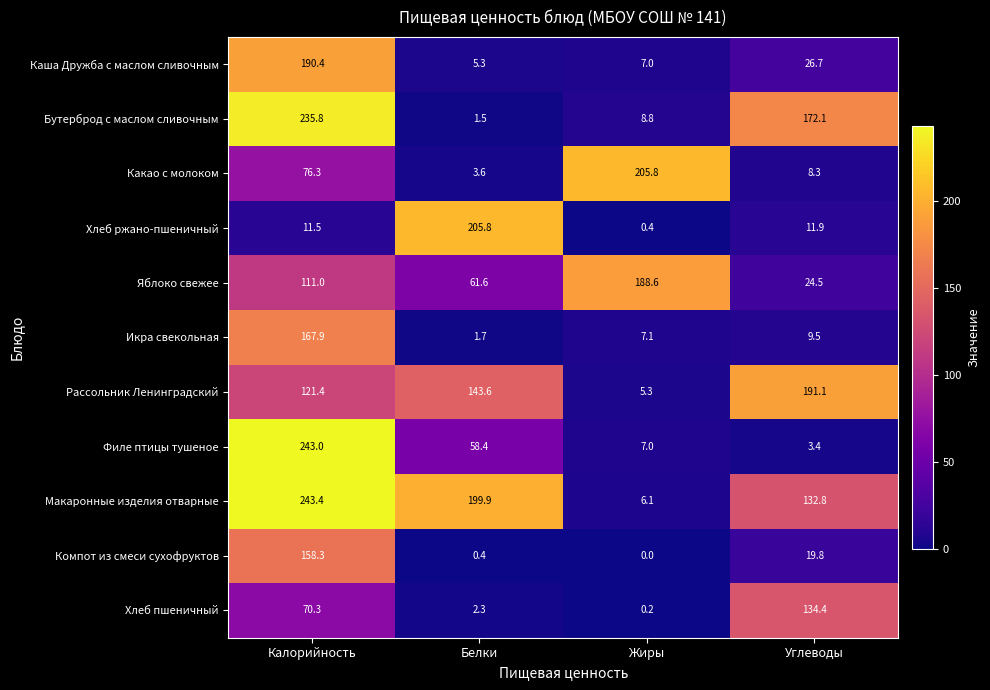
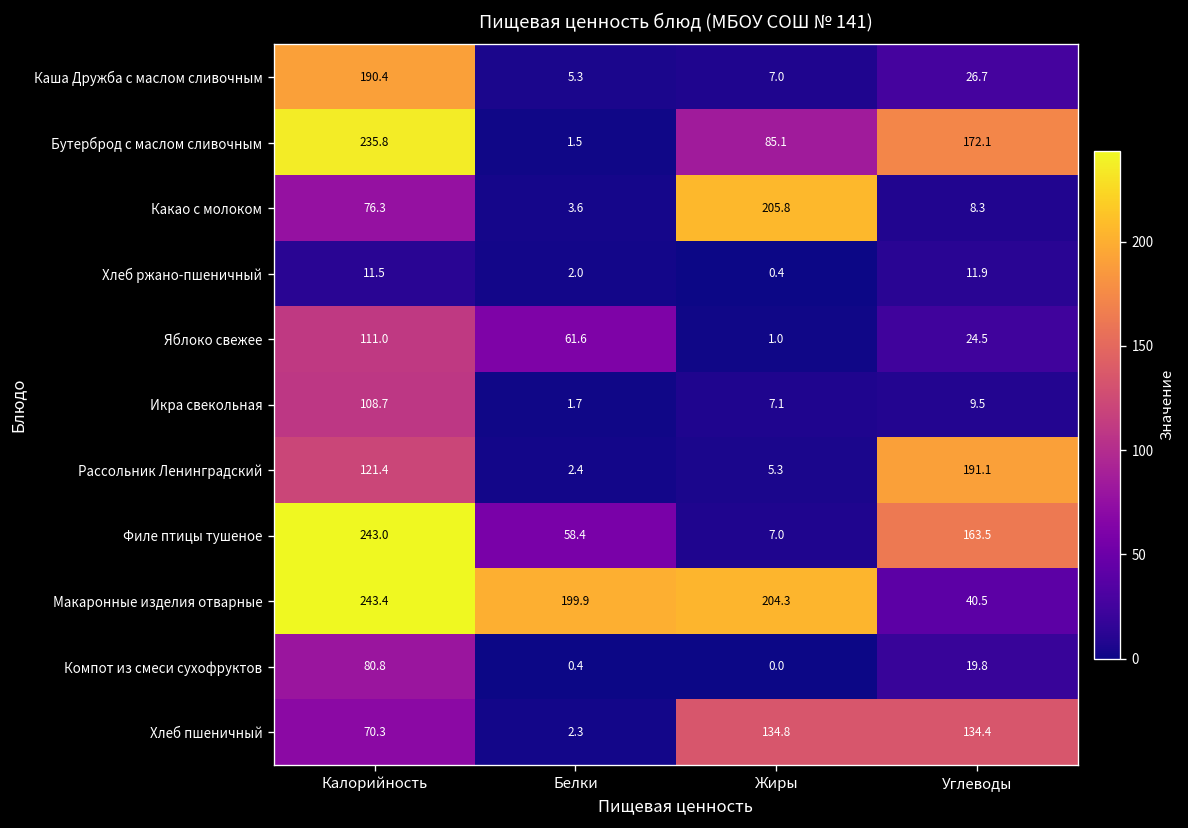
  {
    "Каша Дружба с маслом сливочным": {
      "Калорийность": 190.4,
      "Белки": 5.3,
      "Жиры": 7.0,
      "Углеводы": 26.7
    },
    "Бутерброд с маслом сливочным": {
      "Калорийность": 235.8,
      "Белки": 1.5,
-     "Жиры": 8.8,
+     "Жиры": 85.1,
      "Углеводы": 172.1
    },
    "Какао с молоком": {
      "Калорийность": 76.3,
      "Белки": 3.6,
      "Жиры": 205.8,
      "Углеводы": 8.3
    },
    "Хлеб ржано-пшеничный": {
      "Калорийность": 11.5,
-     "Белки": 205.8,
+     "Белки": 2.0,
      "Жиры": 0.4,
      "Углеводы": 11.9
    },
    "Яблоко свежее": {
      "Калорийность": 111.0,
      "Белки": 61.6,
-     "Жиры": 188.6,
+     "Жиры": 1.0,
      "Углеводы": 24.5
    },
    "Икра свекольная": {
-     "Калорийность": 167.9,
+     "Калорийность": 108.7,
      "Белки": 1.7,
      "Жиры": 7.1,
      "Углеводы": 9.5
    },
    "Рассольник Ленинградский": {
      "Калорийность": 121.4,
-     "Белки": 143.6,
+     "Белки": 2.4,
      "Жиры": 5.3,
      "Углеводы": 191.1
    },
    "Филе птицы тушеное": {
      "Калорийность": 243.0,
      "Белки": 58.4,
      "Жиры": 7.0,
-     "Углеводы": 3.4
+     "Углеводы": 163.5
    },
    "Макаронные изделия отварные": {
      "Калорийность": 243.4,
      "Белки": 199.9,
-     "Жиры": 6.1,
-     "Углеводы": 132.8
+     "Жиры": 204.3,
+     "Углеводы": 40.5
    },
    "Компот из смеси сухофруктов": {
-     "Калорийность": 158.3,
+     "Калорийность": 80.8,
      "Белки": 0.4,
      "Жиры": 0.0,
      "Углеводы": 19.8
    },
    "Хлеб пшеничный": {
      "Калорийность": 70.3,
      "Белки": 2.3,
-     "Жиры": 0.2,
+     "Жиры": 134.8,
      "Углеводы": 134.4
    }
  }
